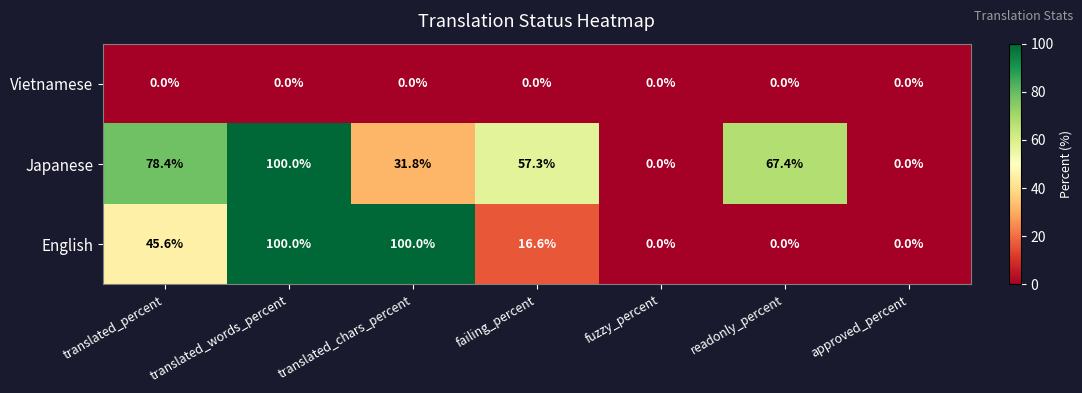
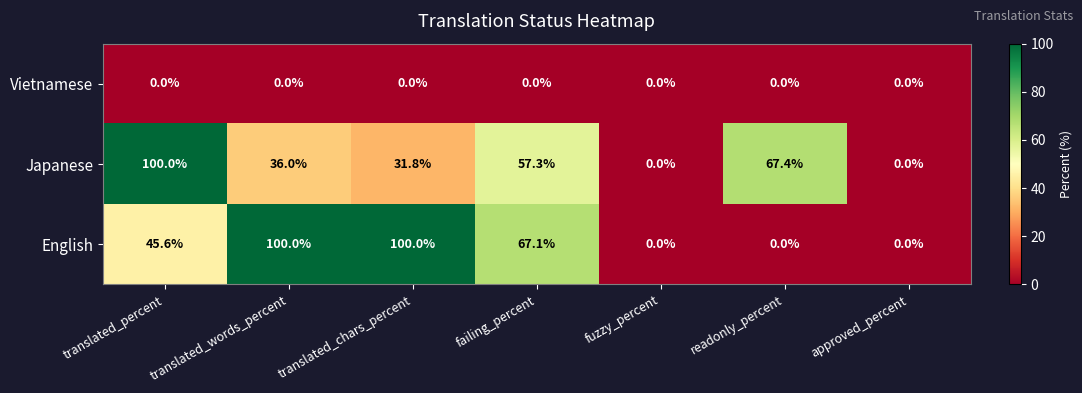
  {
    "Vietnamese": {
      "translated_percent": "0.0%",
      "translated_words_percent": "0.0%",
      "translated_chars_percent": "0.0%",
      "failing_percent": "0.0%",
      "fuzzy_percent": "0.0%",
      "readonly_percent": "0.0%",
      "approved_percent": "0.0%"
    },
    "Japanese": {
-     "translated_percent": "78.4%",
-     "translated_words_percent": "100.0%",
+     "translated_percent": "100.0%",
+     "translated_words_percent": "36.0%",
      "translated_chars_percent": "31.8%",
      "failing_percent": "57.3%",
      "fuzzy_percent": "0.0%",
      "readonly_percent": "67.4%",
      "approved_percent": "0.0%"
    },
    "English": {
      "translated_percent": "45.6%",
      "translated_words_percent": "100.0%",
      "translated_chars_percent": "100.0%",
-     "failing_percent": "16.6%",
+     "failing_percent": "67.1%",
      "fuzzy_percent": "0.0%",
      "readonly_percent": "0.0%",
      "approved_percent": "0.0%"
    }
  }
